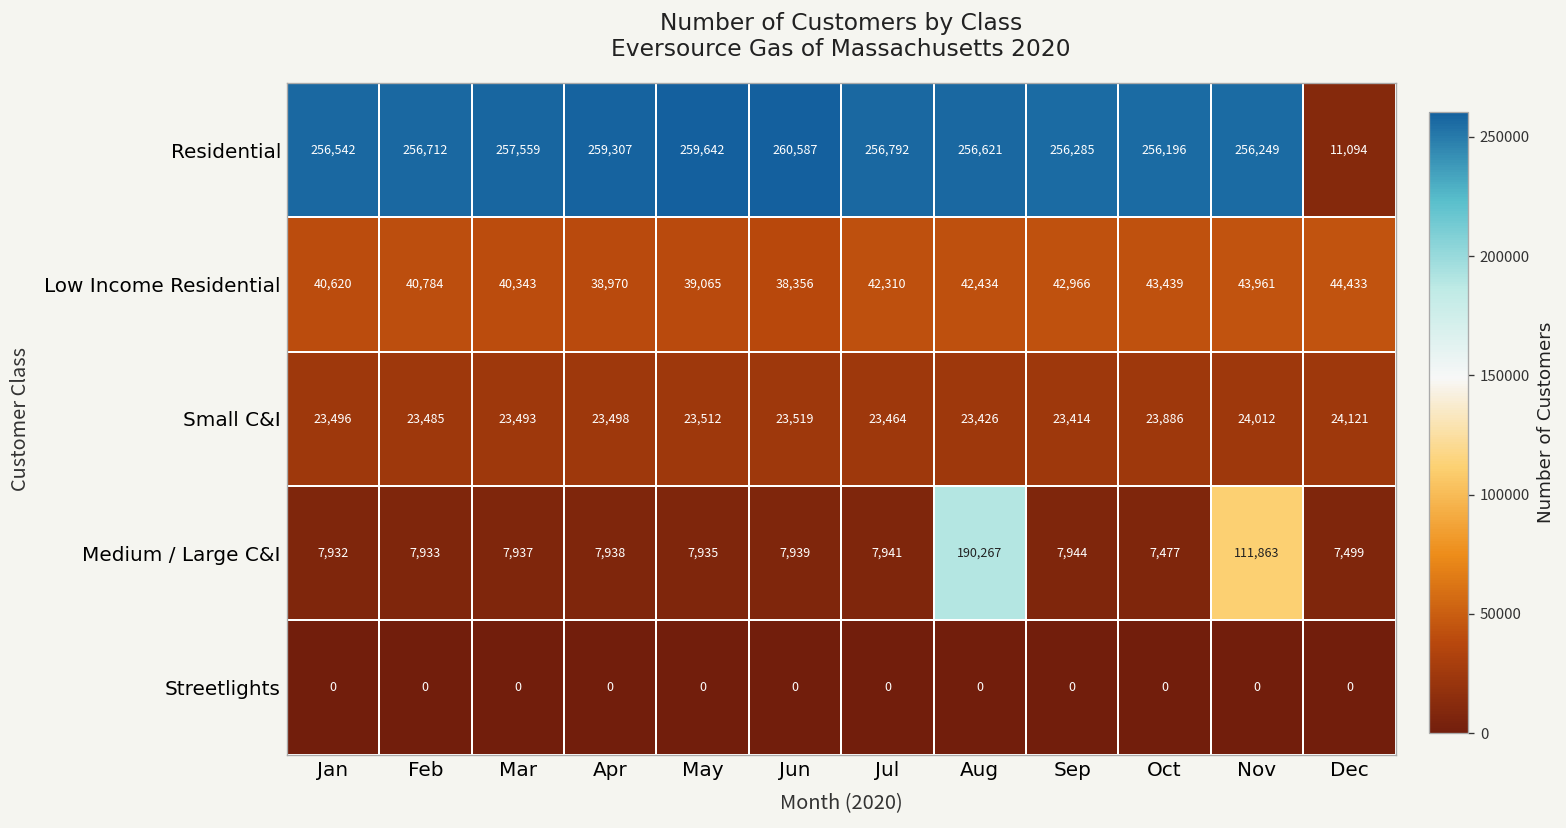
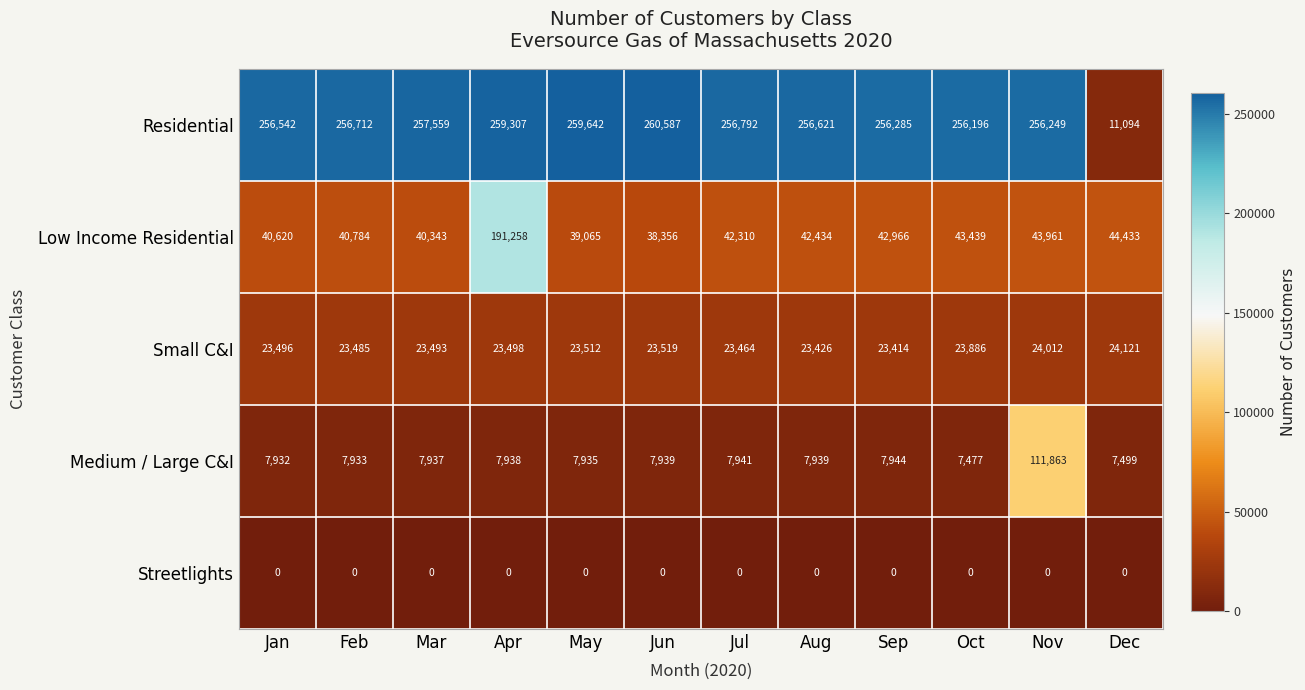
  {
    "Residential": {
      "Jan": "256,542",
      "Feb": "256,712",
      "Mar": "257,559",
      "Apr": "259,307",
      "May": "259,642",
      "Jun": "260,587",
      "Jul": "256,792",
      "Aug": "256,621",
      "Sep": "256,285",
      "Oct": "256,196",
      "Nov": "256,249",
      "Dec": "11,094"
    },
    "Low Income Residential": {
      "Jan": "40,620",
      "Feb": "40,784",
      "Mar": "40,343",
-     "Apr": "38,970",
+     "Apr": "191,258",
      "May": "39,065",
      "Jun": "38,356",
      "Jul": "42,310",
      "Aug": "42,434",
      "Sep": "42,966",
      "Oct": "43,439",
      "Nov": "43,961",
      "Dec": "44,433"
    },
    "Small C&I": {
      "Jan": "23,496",
      "Feb": "23,485",
      "Mar": "23,493",
      "Apr": "23,498",
      "May": "23,512",
      "Jun": "23,519",
      "Jul": "23,464",
      "Aug": "23,426",
      "Sep": "23,414",
      "Oct": "23,886",
      "Nov": "24,012",
      "Dec": "24,121"
    },
    "Medium / Large C&I": {
      "Jan": "7,932",
      "Feb": "7,933",
      "Mar": "7,937",
      "Apr": "7,938",
      "May": "7,935",
      "Jun": "7,939",
      "Jul": "7,941",
-     "Aug": "190,267",
+     "Aug": "7,939",
      "Sep": "7,944",
      "Oct": "7,477",
      "Nov": "111,863",
      "Dec": "7,499"
    },
    "Streetlights": {
      "Jan": "0",
      "Feb": "0",
      "Mar": "0",
      "Apr": "0",
      "May": "0",
      "Jun": "0",
      "Jul": "0",
      "Aug": "0",
      "Sep": "0",
      "Oct": "0",
      "Nov": "0",
      "Dec": "0"
    }
  }
